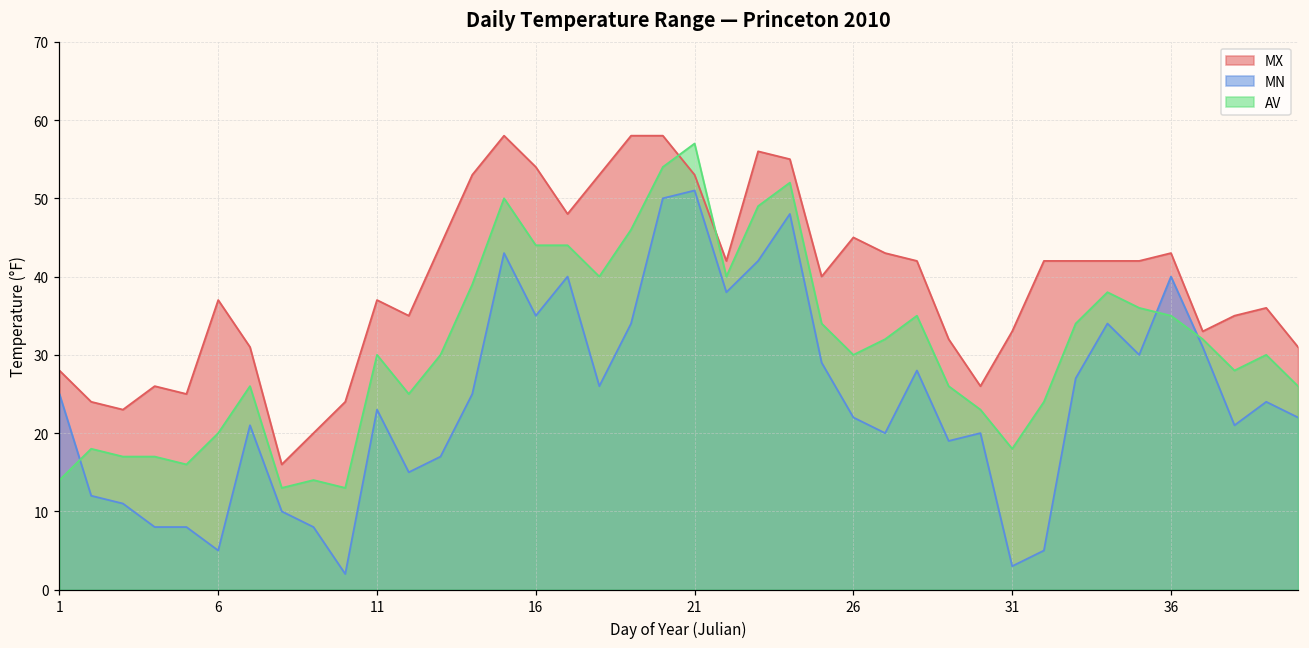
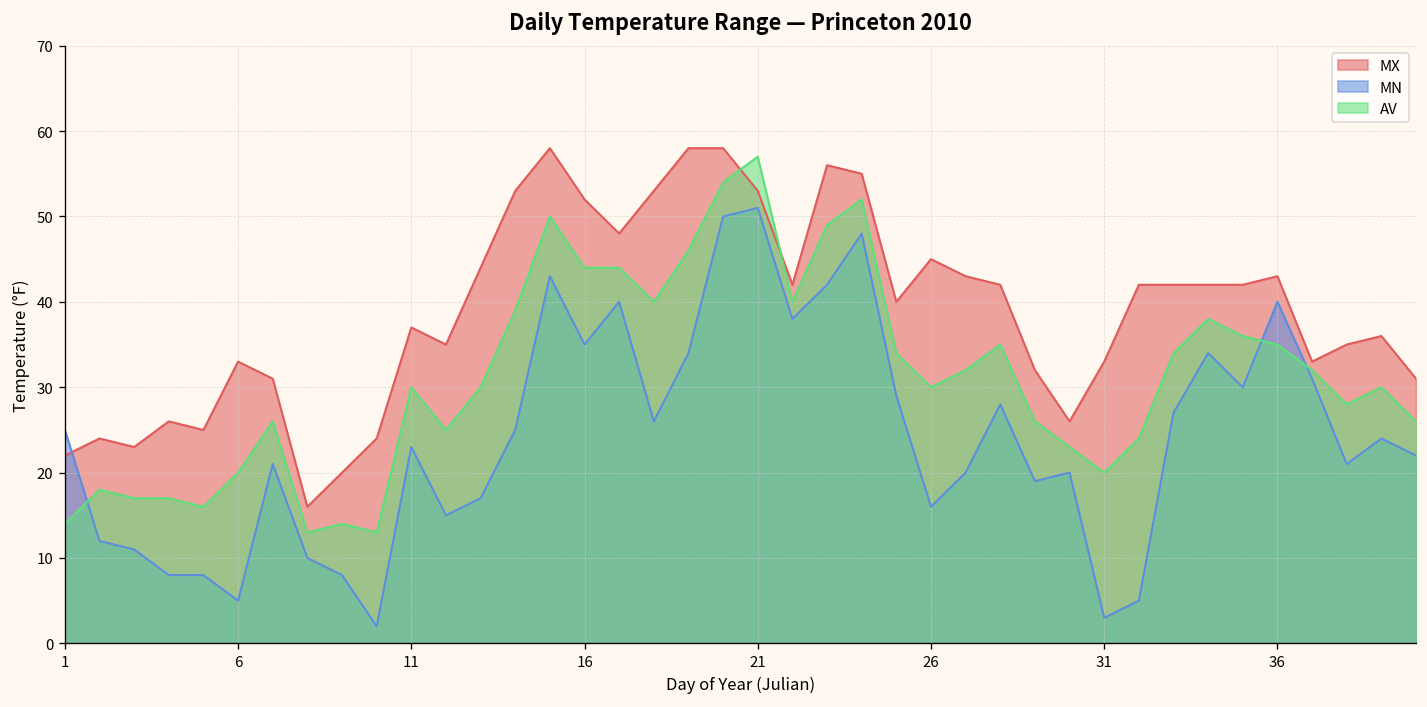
  {
    "MX": {
-     "1": 28,
-     "6": 37,
+     "1": 22,
+     "6": 33,
      "11": 37,
-     "16": 54,
+     "16": 52,
      "21": 53,
      "26": 45,
      "31": 33,
      "36": 43
    },
    "MN": {
      "1": 25,
      "6": 5,
      "11": 23,
      "16": 35,
      "21": 51,
-     "26": 22,
+     "26": 16,
      "31": 3,
      "36": 40
    },
    "AV": {
      "1": 14,
      "6": 20,
      "11": 30,
      "16": 44,
      "21": 57,
      "26": 30,
-     "31": 18,
+     "31": 20,
      "36": 35
    }
  }
